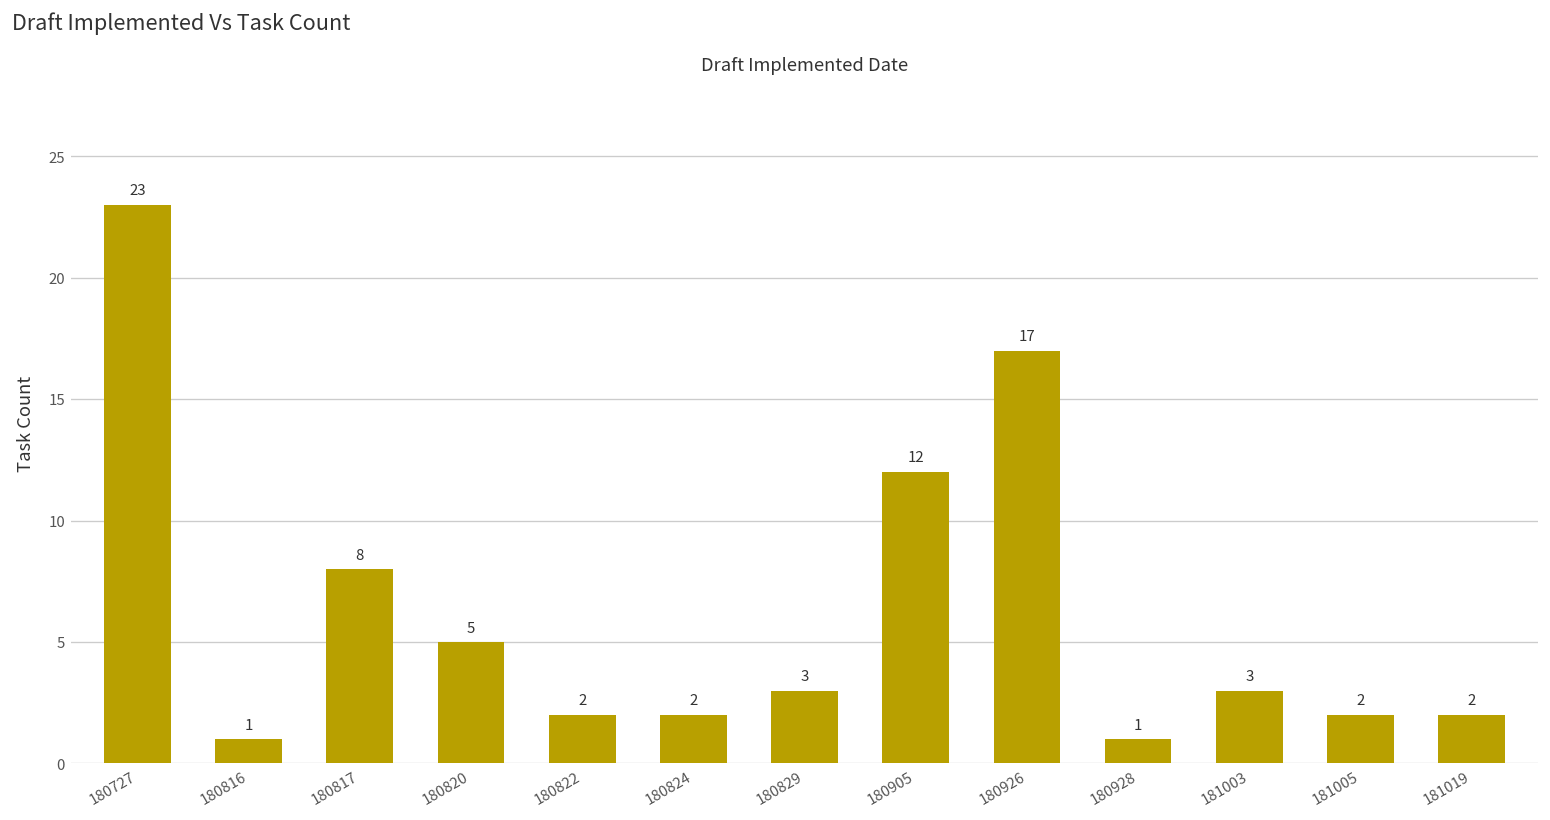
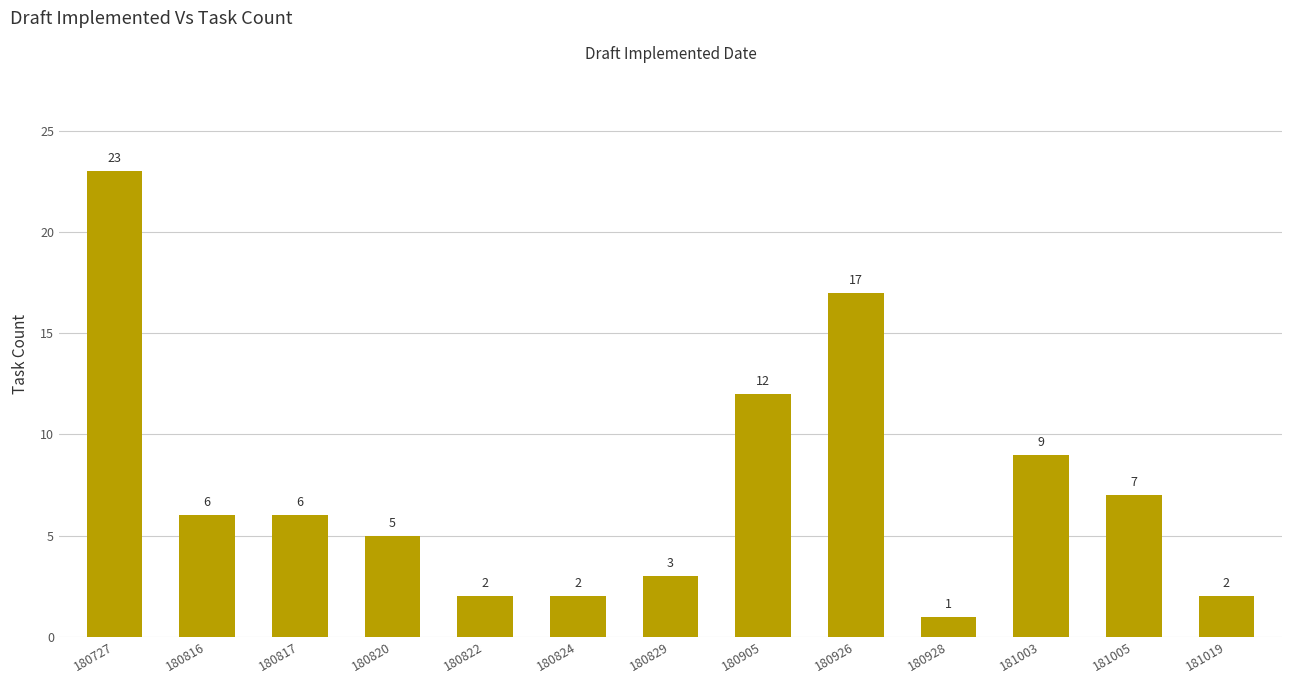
  {
    "180727": 23,
-   "180816": 1,
-   "180817": 8,
+   "180816": 6,
+   "180817": 6,
    "180820": 5,
    "180822": 2,
    "180824": 2,
    "180829": 3,
    "180905": 12,
    "180926": 17,
    "180928": 1,
-   "181003": 3,
-   "181005": 2,
+   "181003": 9,
+   "181005": 7,
    "181019": 2
  }
